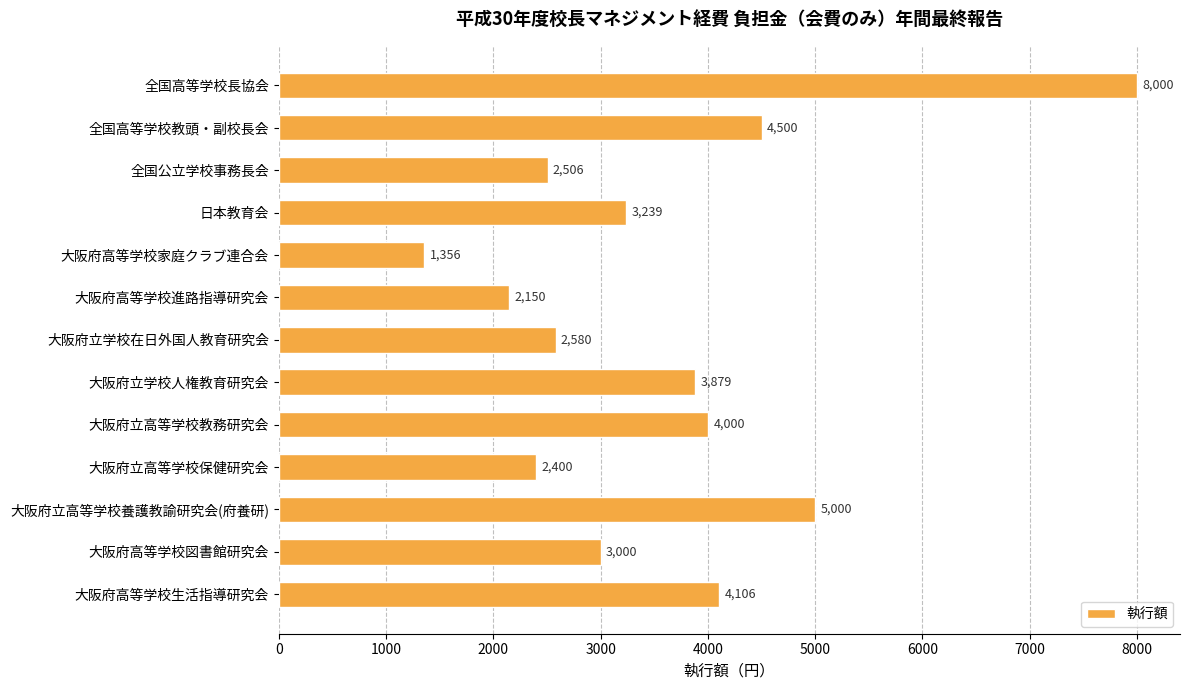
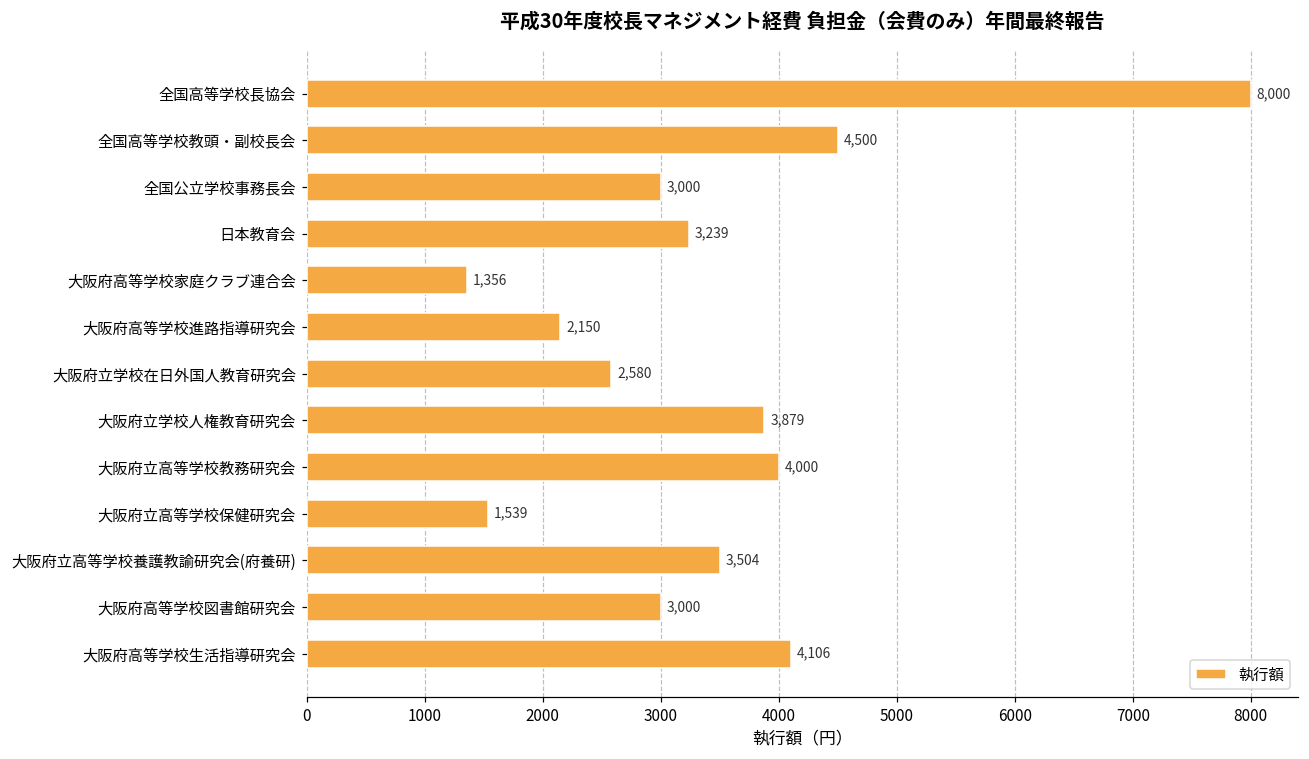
  {
    "全国高等学校長協会": "8,000",
    "全国高等学校教頭・副校長会": "4,500",
-   "全国公立学校事務長会": "2,506",
+   "全国公立学校事務長会": "3,000",
    "日本教育会": "3,239",
    "大阪府高等学校家庭クラブ連合会": "1,356",
    "大阪府高等学校進路指導研究会": "2,150",
    "大阪府立学校在日外国人教育研究会": "2,580",
    "大阪府立学校人権教育研究会": "3,879",
    "大阪府立高等学校教務研究会": "4,000",
-   "大阪府立高等学校保健研究会": "2,400",
-   "大阪府立高等学校養護教諭研究会(府養研)": "5,000",
+   "大阪府立高等学校保健研究会": "1,539",
+   "大阪府立高等学校養護教諭研究会(府養研)": "3,504",
    "大阪府高等学校図書館研究会": "3,000",
    "大阪府高等学校生活指導研究会": "4,106"
  }
